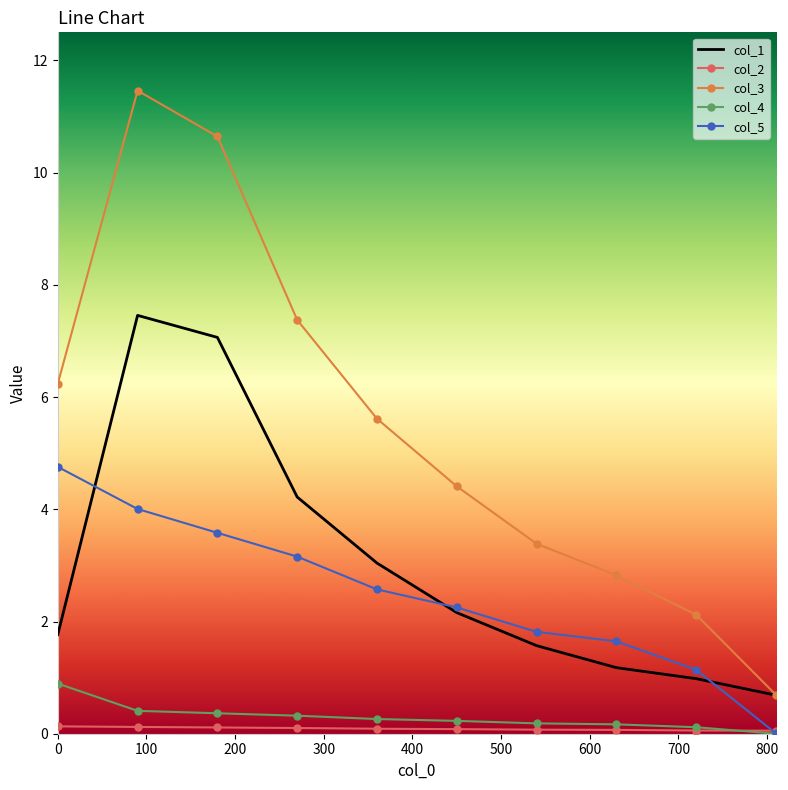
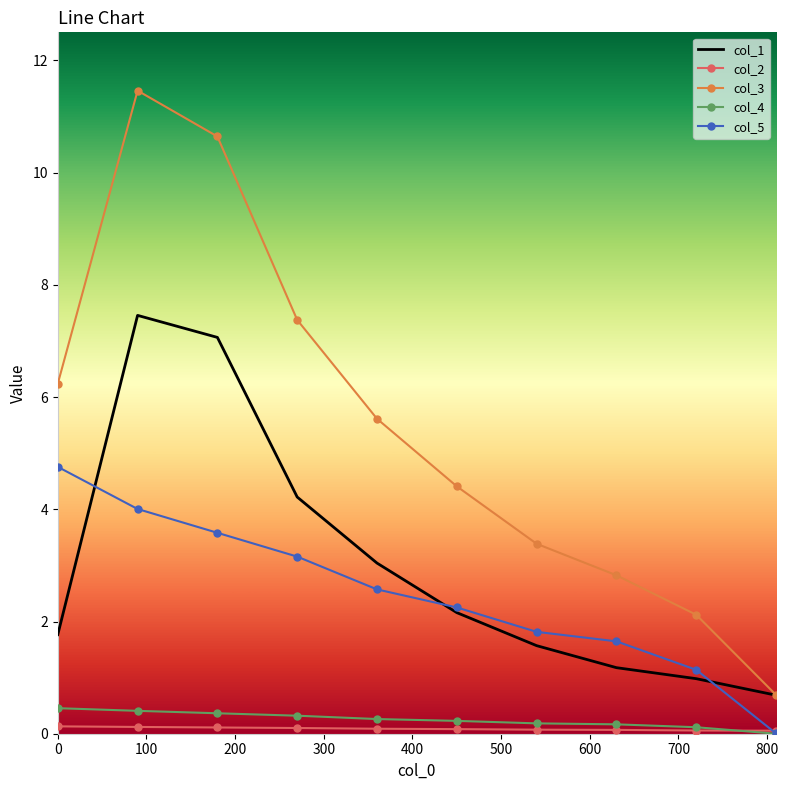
  {
    "col_1": {
      "0": 1.8
    },
    "col_4": {
-     "0": 0.9
+     "0": 0.5
    },
    "col_5": {
      "0": 4.8
    }
  }
